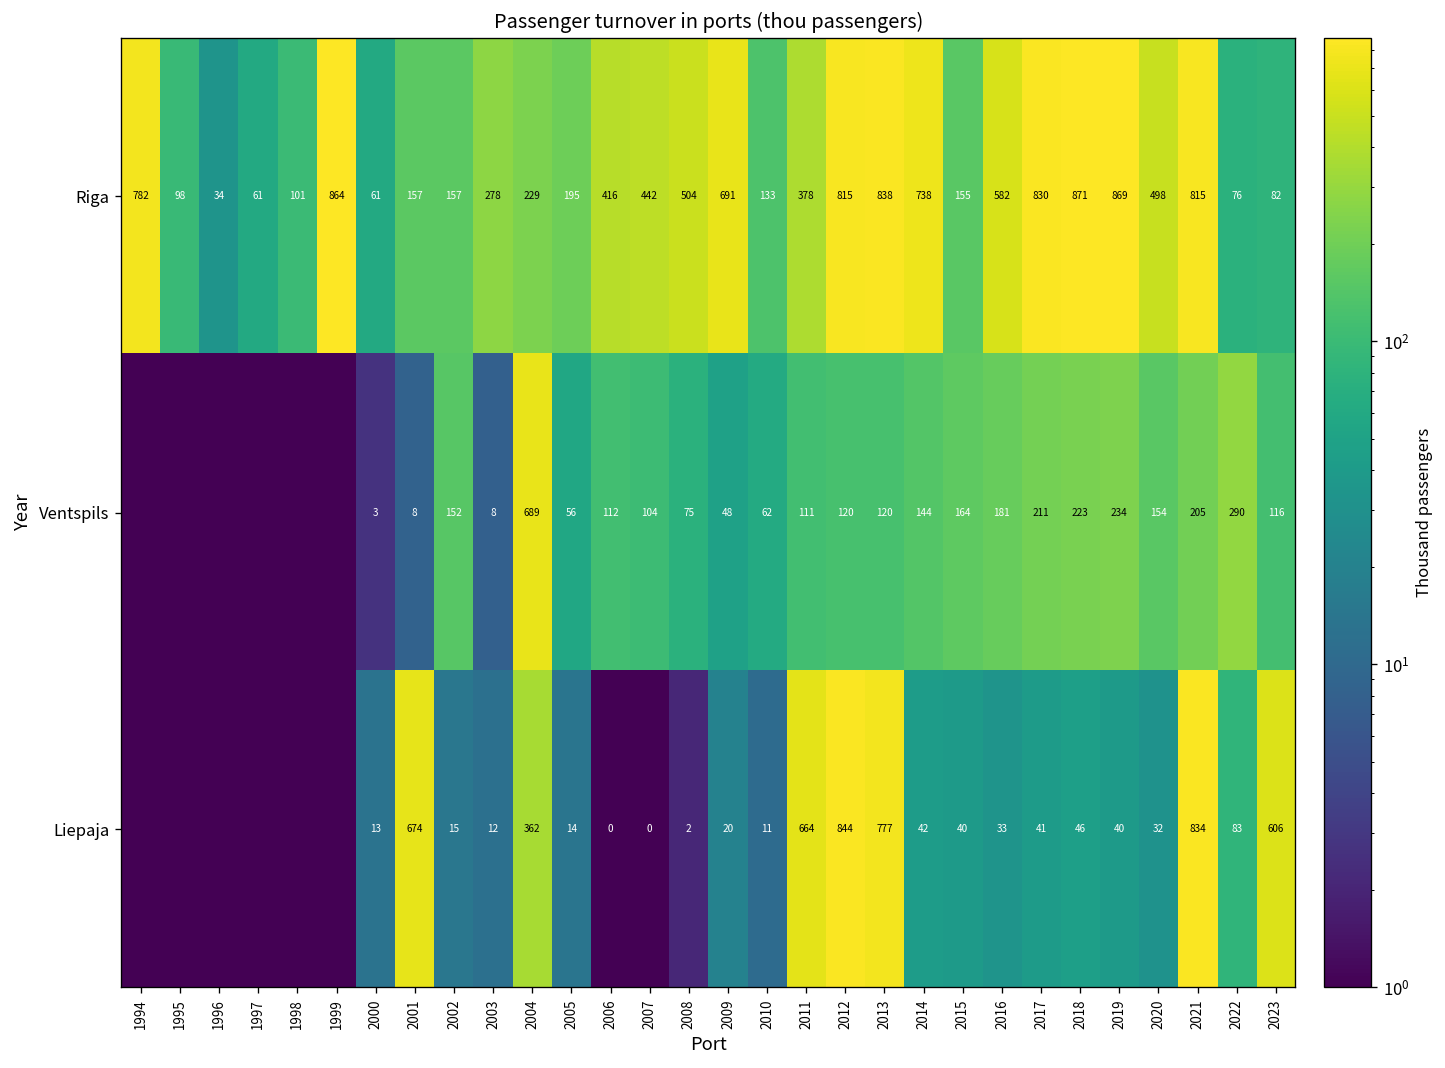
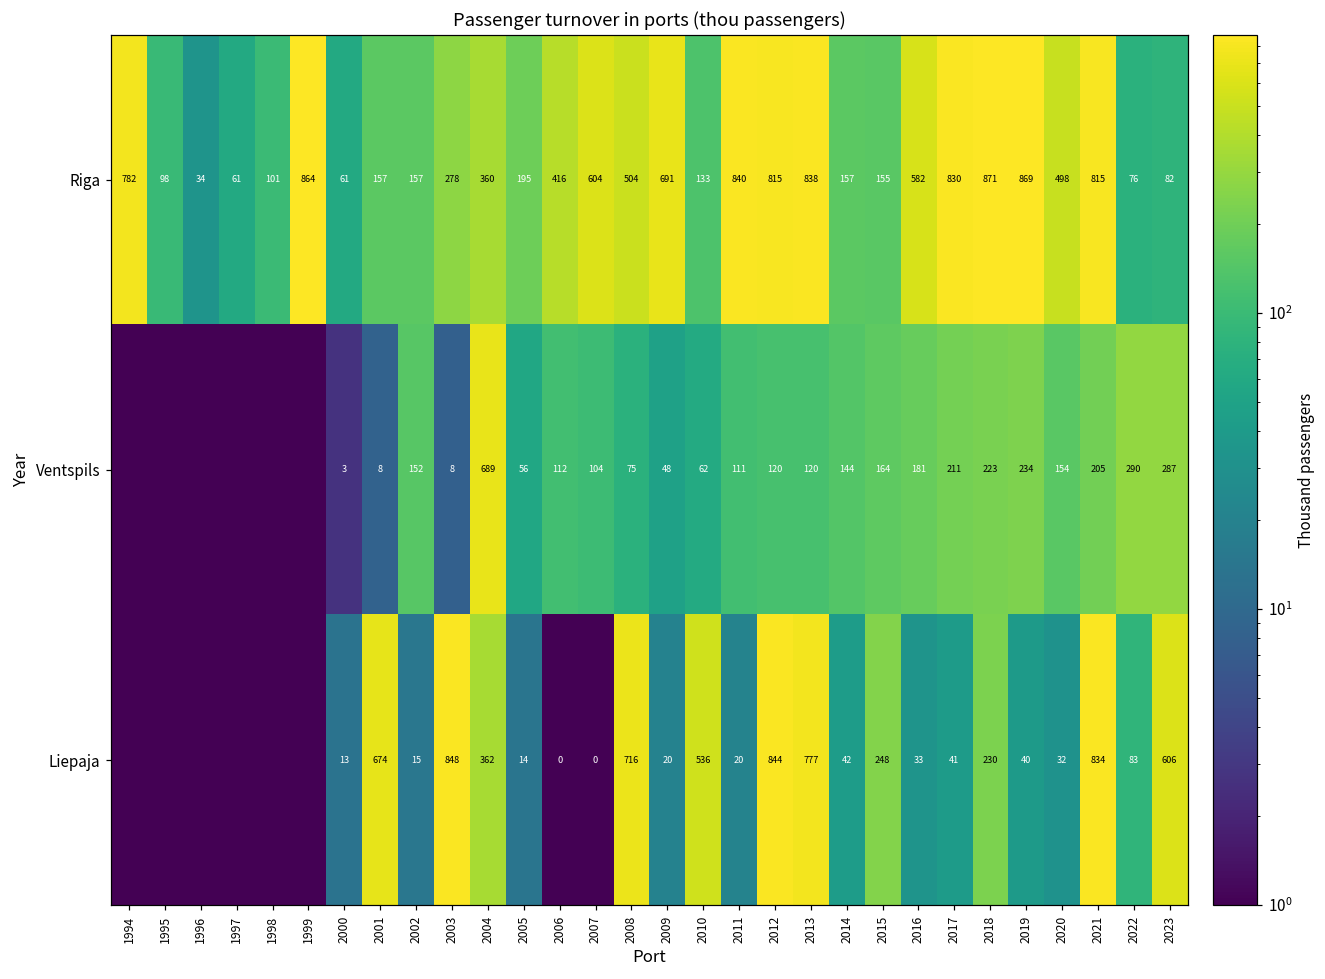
  {
    "Riga": {
      "1994": 782,
      "1995": 98,
      "1996": 34,
      "1997": 61,
      "1998": 101,
      "1999": 864,
      "2000": 61,
      "2001": 157,
      "2002": 157,
      "2003": 278,
-     "2004": 229,
+     "2004": 360,
      "2005": 195,
      "2006": 416,
-     "2007": 442,
+     "2007": 604,
      "2008": 504,
      "2009": 691,
      "2010": 133,
-     "2011": 378,
+     "2011": 840,
      "2012": 815,
      "2013": 838,
-     "2014": 738,
+     "2014": 157,
      "2015": 155,
      "2016": 582,
      "2017": 830,
      "2018": 871,
      "2019": 869,
      "2020": 498,
      "2021": 815,
      "2022": 76,
      "2023": 82
    },
    "Ventspils": {
      "2000": 3,
      "2001": 8,
      "2002": 152,
      "2003": 8,
      "2004": 689,
      "2005": 56,
      "2006": 112,
      "2007": 104,
      "2008": 75,
      "2009": 48,
      "2010": 62,
      "2011": 111,
      "2012": 120,
      "2013": 120,
      "2014": 144,
      "2015": 164,
      "2016": 181,
      "2017": 211,
      "2018": 223,
      "2019": 234,
      "2020": 154,
      "2021": 205,
      "2022": 290,
-     "2023": 116
+     "2023": 287
    },
    "Liepaja": {
      "2000": 13,
      "2001": 674,
      "2002": 15,
-     "2003": 12,
+     "2003": 848,
      "2004": 362,
      "2005": 14,
      "2006": 0,
      "2007": 0,
-     "2008": 2,
+     "2008": 716,
      "2009": 20,
-     "2010": 11,
-     "2011": 664,
+     "2010": 536,
+     "2011": 20,
      "2012": 844,
      "2013": 777,
      "2014": 42,
-     "2015": 40,
+     "2015": 248,
      "2016": 33,
      "2017": 41,
-     "2018": 46,
+     "2018": 230,
      "2019": 40,
      "2020": 32,
      "2021": 834,
      "2022": 83,
      "2023": 606
    }
  }
